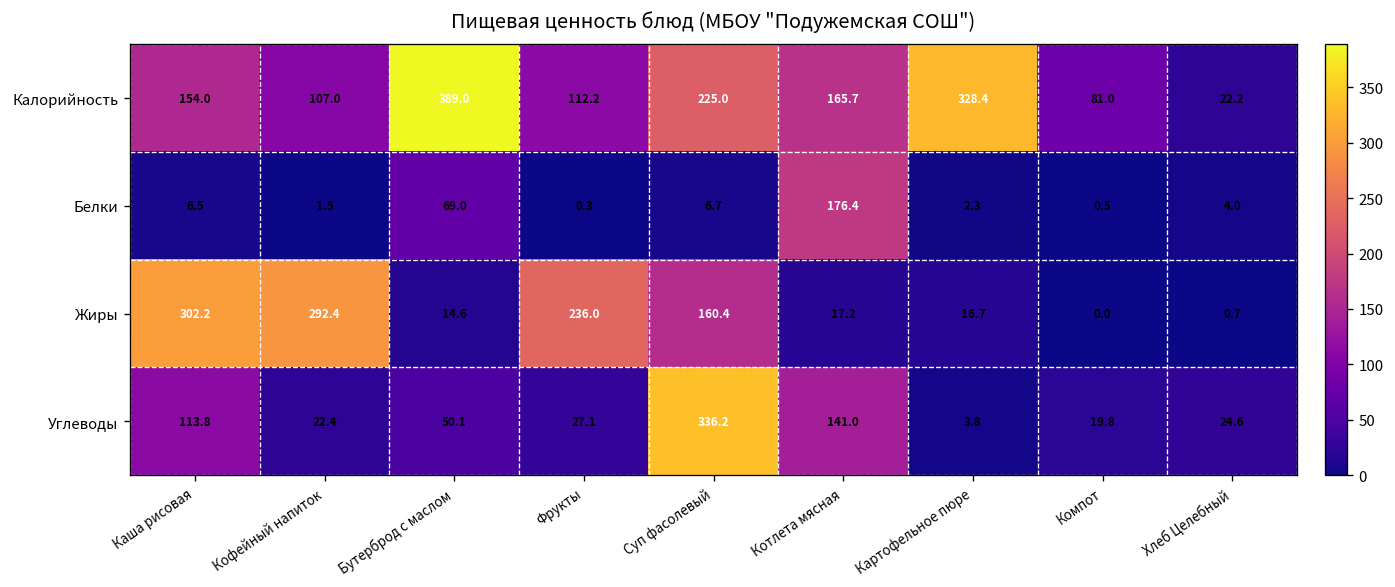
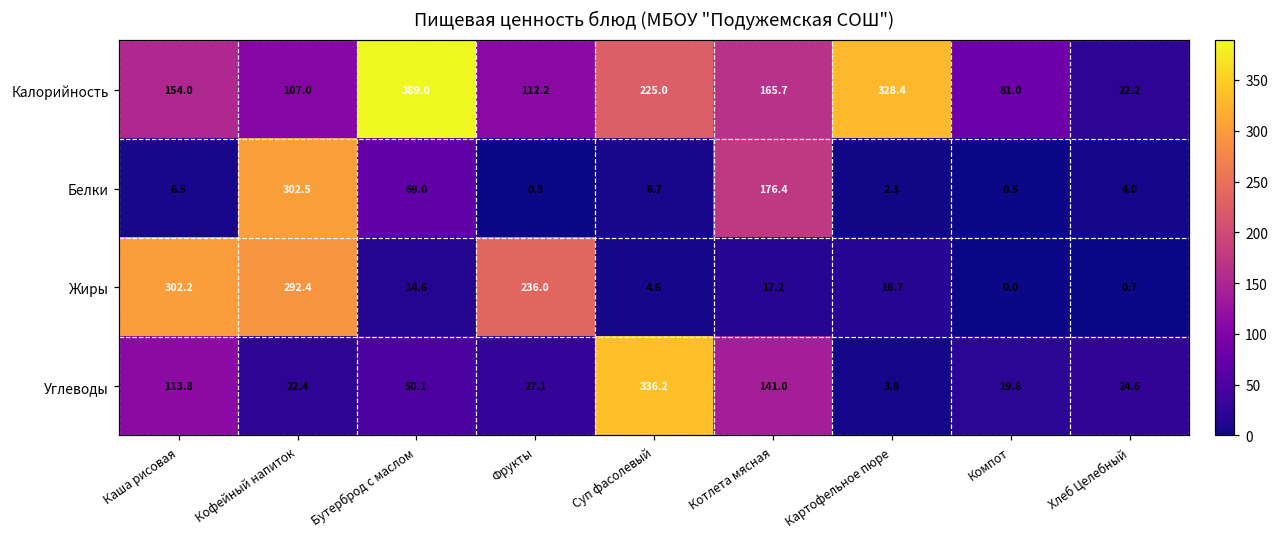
  {
    "Калорийность": {
      "Каша рисовая": 154.0,
      "Кофейный напиток": 107.0,
      "Бутерброд с маслом": 389.0,
      "Фрукты": 112.2,
      "Суп фасолевый": 225.0,
      "Котлета мясная": 165.7,
      "Картофельное пюре": 328.4,
      "Компот": 81.0,
      "Хлеб Целебный": 22.2
    },
    "Белки": {
      "Каша рисовая": 6.5,
-     "Кофейный напиток": 1.5,
+     "Кофейный напиток": 302.5,
      "Бутерброд с маслом": 69.0,
      "Фрукты": 0.3,
      "Суп фасолевый": 6.7,
      "Котлета мясная": 176.4,
      "Картофельное пюре": 2.3,
      "Компот": 0.5,
      "Хлеб Целебный": 4.0
    },
    "Жиры": {
      "Каша рисовая": 302.2,
      "Кофейный напиток": 292.4,
      "Бутерброд с маслом": 14.6,
      "Фрукты": 236.0,
-     "Суп фасолевый": 160.4,
+     "Суп фасолевый": 4.6,
      "Котлета мясная": 17.2,
      "Картофельное пюре": 16.7,
      "Компот": 0.0,
      "Хлеб Целебный": 0.7
    },
    "Углеводы": {
      "Каша рисовая": 113.8,
      "Кофейный напиток": 22.4,
      "Бутерброд с маслом": 50.1,
      "Фрукты": 27.1,
      "Суп фасолевый": 336.2,
      "Котлета мясная": 141.0,
      "Картофельное пюре": 3.8,
      "Компот": 19.8,
      "Хлеб Целебный": 24.6
    }
  }
